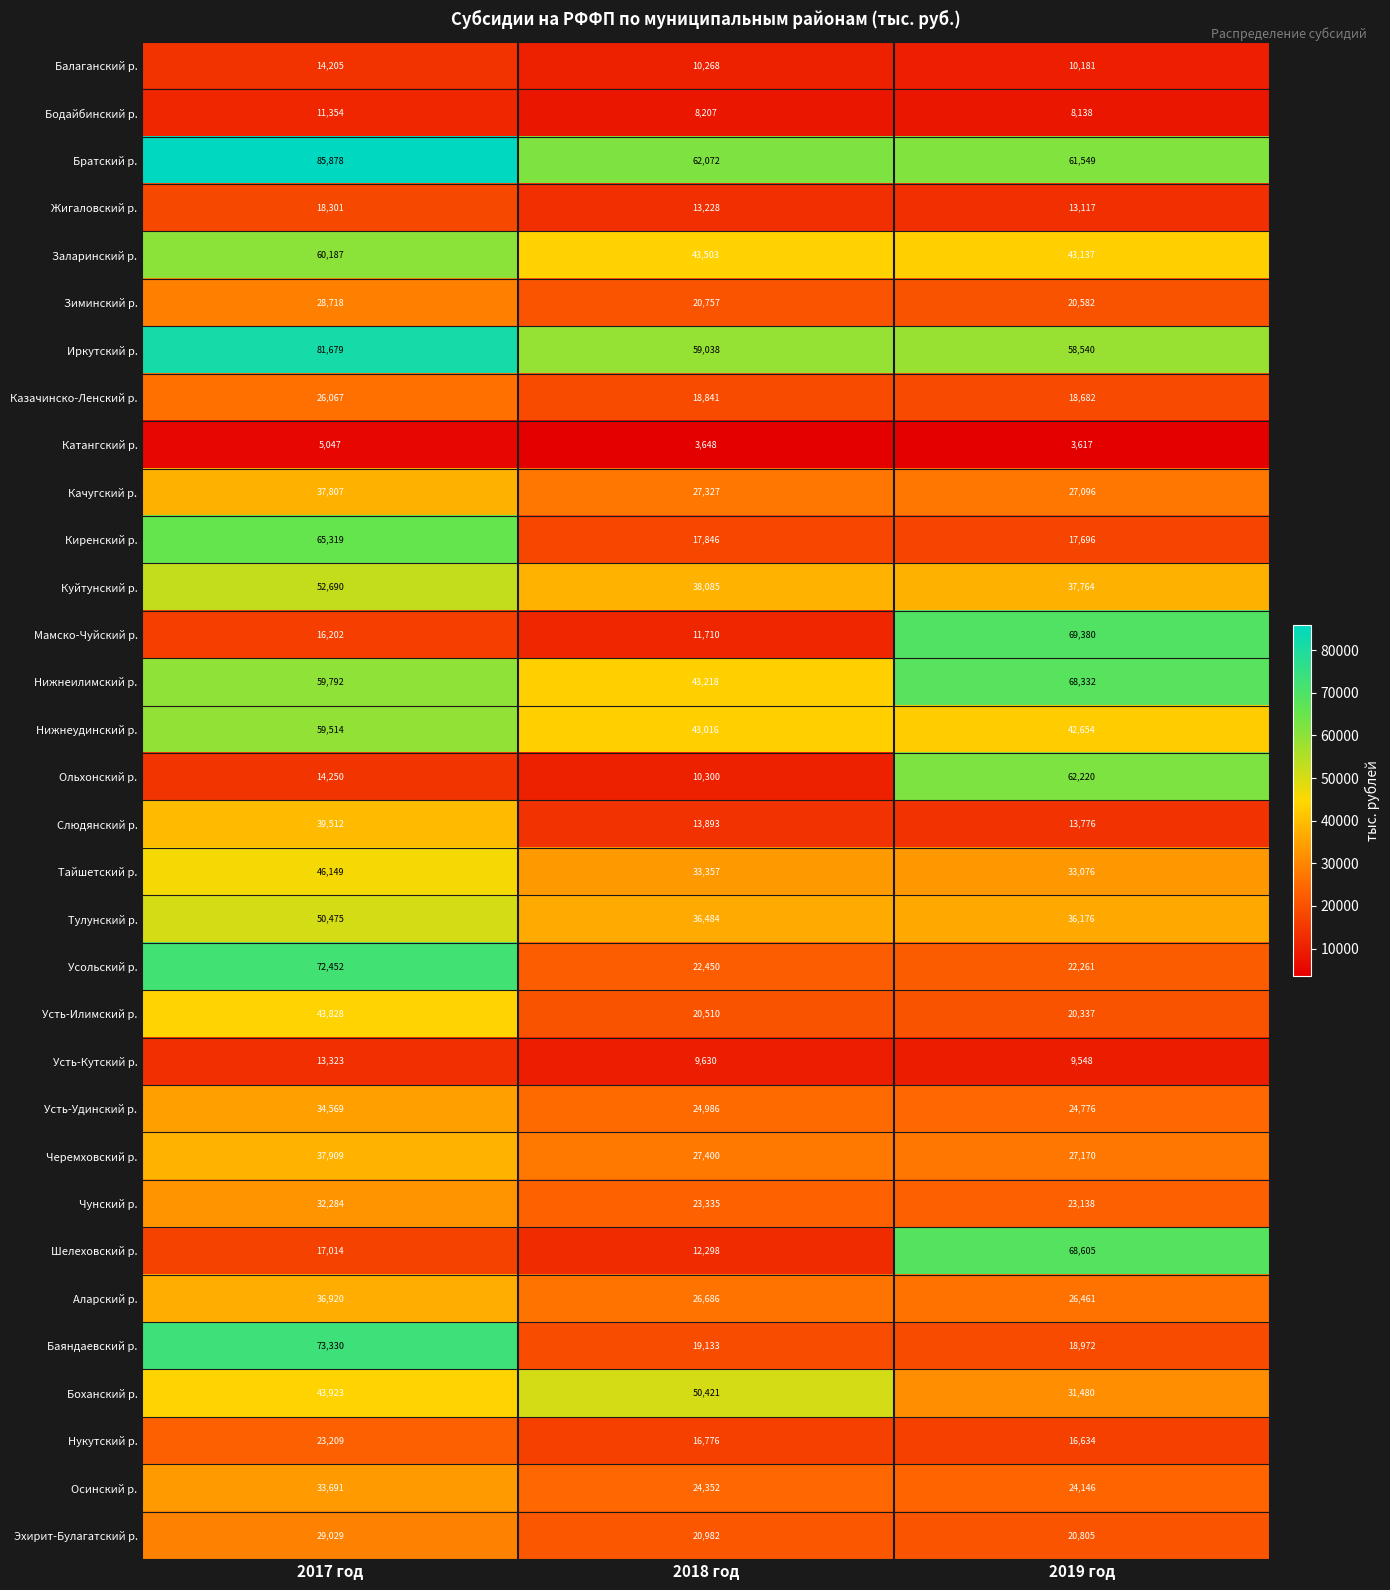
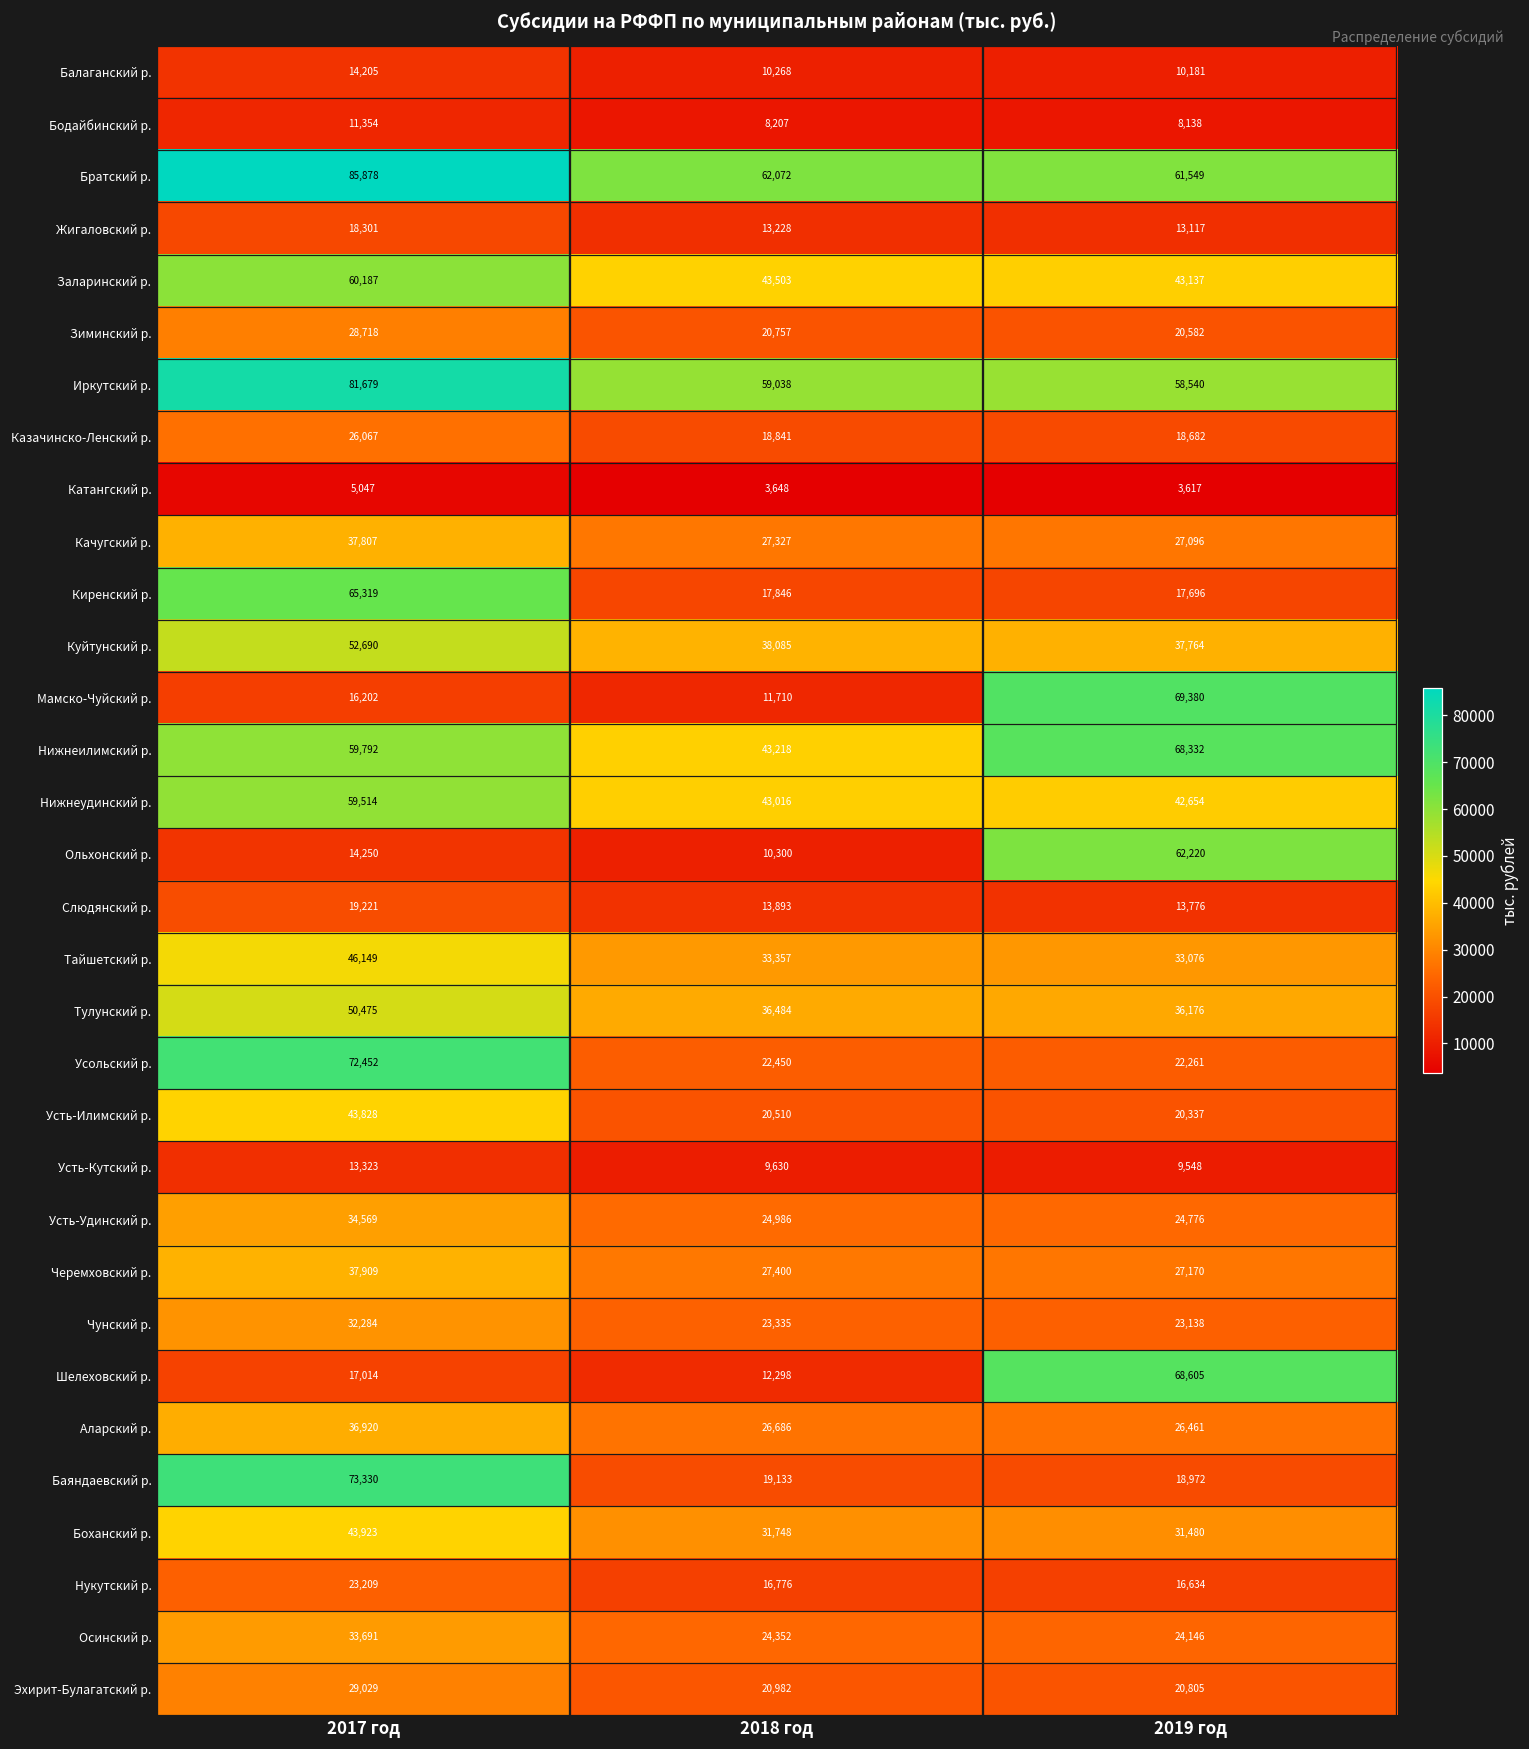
  {
    "Балаганский р.": {
      "2017 год": "14,205",
      "2018 год": "10,268",
      "2019 год": "10,181"
    },
    "Бодайбинский р.": {
      "2017 год": "11,354",
      "2018 год": "8,207",
      "2019 год": "8,138"
    },
    "Братский р.": {
      "2017 год": "85,878",
      "2018 год": "62,072",
      "2019 год": "61,549"
    },
    "Жигаловский р.": {
      "2017 год": "18,301",
      "2018 год": "13,228",
      "2019 год": "13,117"
    },
    "Заларинский р.": {
      "2017 год": "60,187",
      "2018 год": "43,503",
      "2019 год": "43,137"
    },
    "Зиминский р.": {
      "2017 год": "28,718",
      "2018 год": "20,757",
      "2019 год": "20,582"
    },
    "Иркутский р.": {
      "2017 год": "81,679",
      "2018 год": "59,038",
      "2019 год": "58,540"
    },
    "Казачинско-Ленский р.": {
      "2017 год": "26,067",
      "2018 год": "18,841",
      "2019 год": "18,682"
    },
    "Катангский р.": {
      "2017 год": "5,047",
      "2018 год": "3,648",
      "2019 год": "3,617"
    },
    "Качугский р.": {
      "2017 год": "37,807",
      "2018 год": "27,327",
      "2019 год": "27,096"
    },
    "Киренский р.": {
      "2017 год": "65,319",
      "2018 год": "17,846",
      "2019 год": "17,696"
    },
    "Куйтунский р.": {
      "2017 год": "52,690",
      "2018 год": "38,085",
      "2019 год": "37,764"
    },
    "Мамско-Чуйский р.": {
      "2017 год": "16,202",
      "2018 год": "11,710",
      "2019 год": "69,380"
    },
    "Нижнеилимский р.": {
      "2017 год": "59,792",
      "2018 год": "43,218",
      "2019 год": "68,332"
    },
    "Нижнеудинский р.": {
      "2017 год": "59,514",
      "2018 год": "43,016",
      "2019 год": "42,654"
    },
    "Ольхонский р.": {
      "2017 год": "14,250",
      "2018 год": "10,300",
      "2019 год": "62,220"
    },
    "Слюдянский р.": {
-     "2017 год": "39,512",
+     "2017 год": "19,221",
      "2018 год": "13,893",
      "2019 год": "13,776"
    },
    "Тайшетский р.": {
      "2017 год": "46,149",
      "2018 год": "33,357",
      "2019 год": "33,076"
    },
    "Тулунский р.": {
      "2017 год": "50,475",
      "2018 год": "36,484",
      "2019 год": "36,176"
    },
    "Усольский р.": {
      "2017 год": "72,452",
      "2018 год": "22,450",
      "2019 год": "22,261"
    },
    "Усть-Илимский р.": {
      "2017 год": "43,828",
      "2018 год": "20,510",
      "2019 год": "20,337"
    },
    "Усть-Кутский р.": {
      "2017 год": "13,323",
      "2018 год": "9,630",
      "2019 год": "9,548"
    },
    "Усть-Удинский р.": {
      "2017 год": "34,569",
      "2018 год": "24,986",
      "2019 год": "24,776"
    },
    "Черемховский р.": {
      "2017 год": "37,909",
      "2018 год": "27,400",
      "2019 год": "27,170"
    },
    "Чунский р.": {
      "2017 год": "32,284",
      "2018 год": "23,335",
      "2019 год": "23,138"
    },
    "Шелеховский р.": {
      "2017 год": "17,014",
      "2018 год": "12,298",
      "2019 год": "68,605"
    },
    "Аларский р.": {
      "2017 год": "36,920",
      "2018 год": "26,686",
      "2019 год": "26,461"
    },
    "Баяндаевский р.": {
      "2017 год": "73,330",
      "2018 год": "19,133",
      "2019 год": "18,972"
    },
    "Боханский р.": {
      "2017 год": "43,923",
-     "2018 год": "50,421",
+     "2018 год": "31,748",
      "2019 год": "31,480"
    },
    "Нукутский р.": {
      "2017 год": "23,209",
      "2018 год": "16,776",
      "2019 год": "16,634"
    },
    "Осинский р.": {
      "2017 год": "33,691",
      "2018 год": "24,352",
      "2019 год": "24,146"
    },
    "Эхирит-Булагатский р.": {
      "2017 год": "29,029",
      "2018 год": "20,982",
      "2019 год": "20,805"
    }
  }
